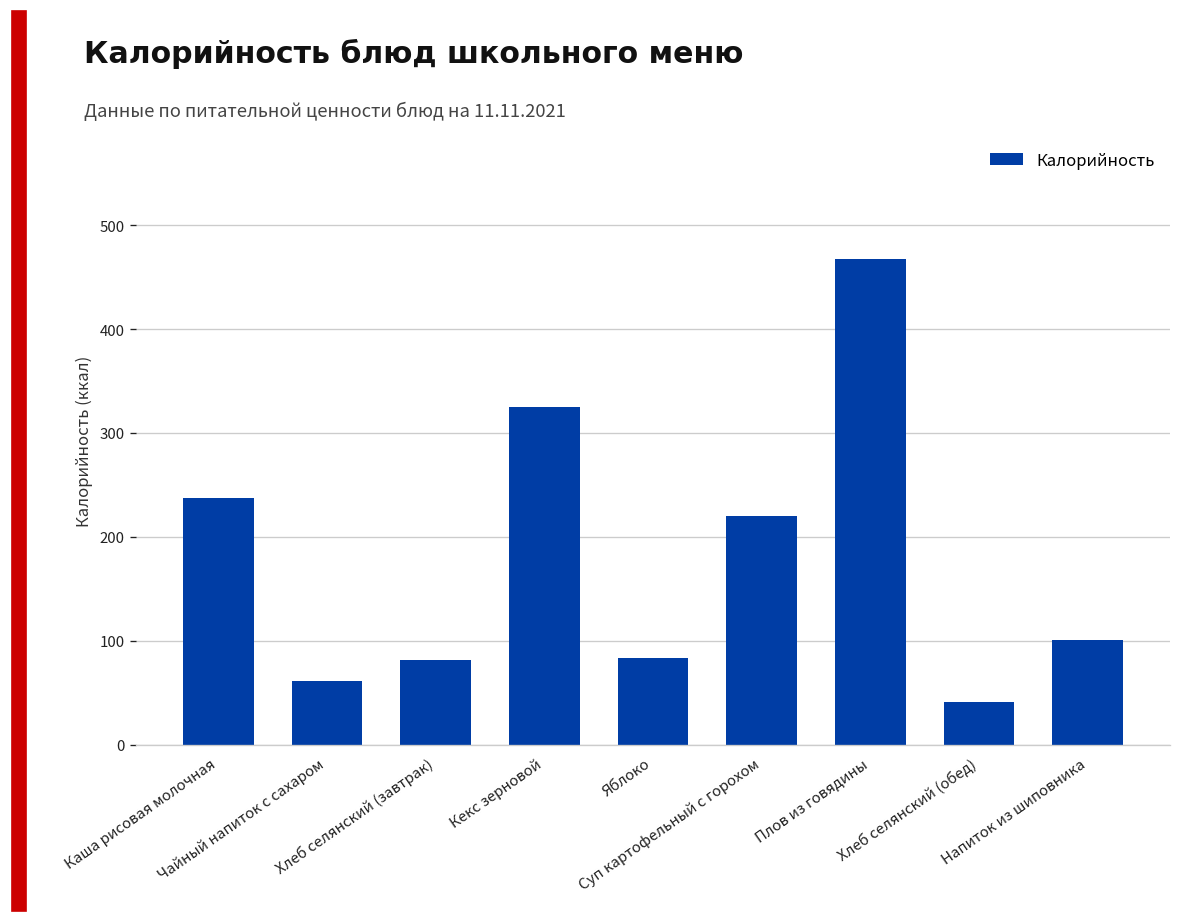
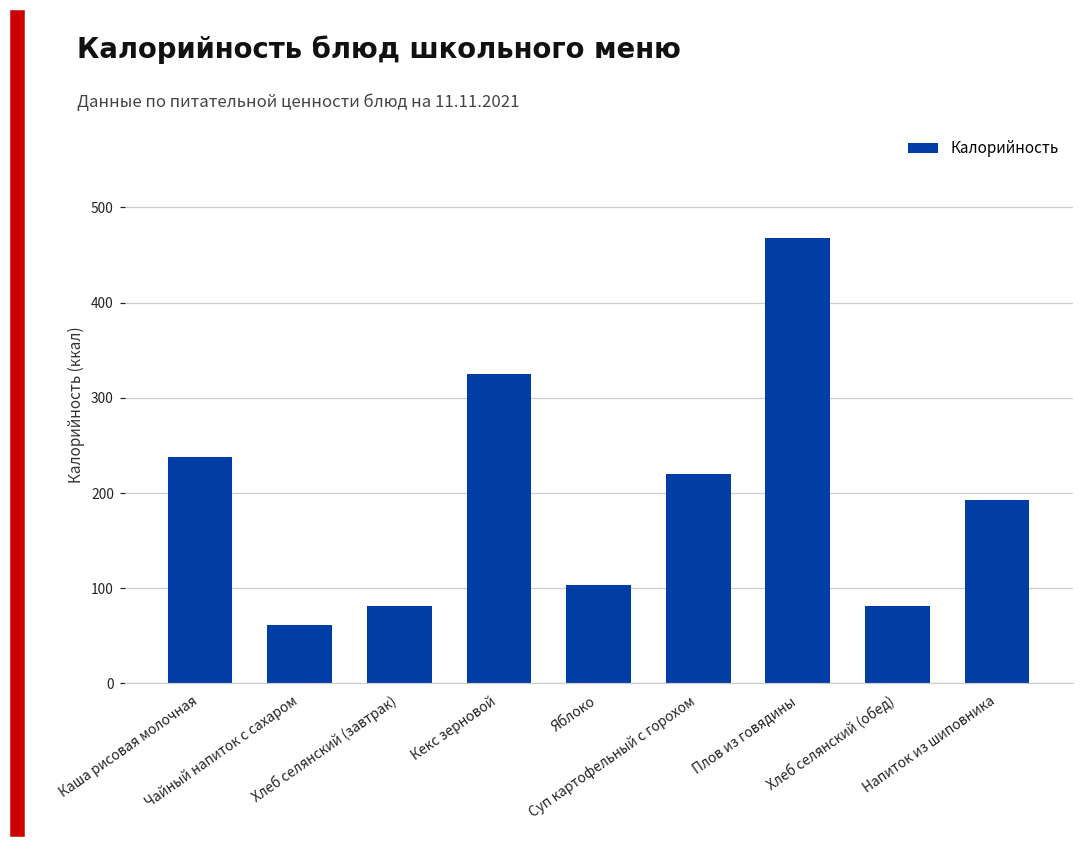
  {
    "Каша рисовая молочная": 240,
    "Чайный напиток с сахаром": 60,
    "Хлеб селянский (завтрак)": 80,
    "Кекс зерновой": 320,
-   "Яблоко": 80,
+   "Яблоко": 100,
    "Суп картофельный с горохом": 220,
    "Плов из говядины": 470,
-   "Хлеб селянский (обед)": 40,
-   "Напиток из шиповника": 100
+   "Хлеб селянский (обед)": 80,
+   "Напиток из шиповника": 190
  }
